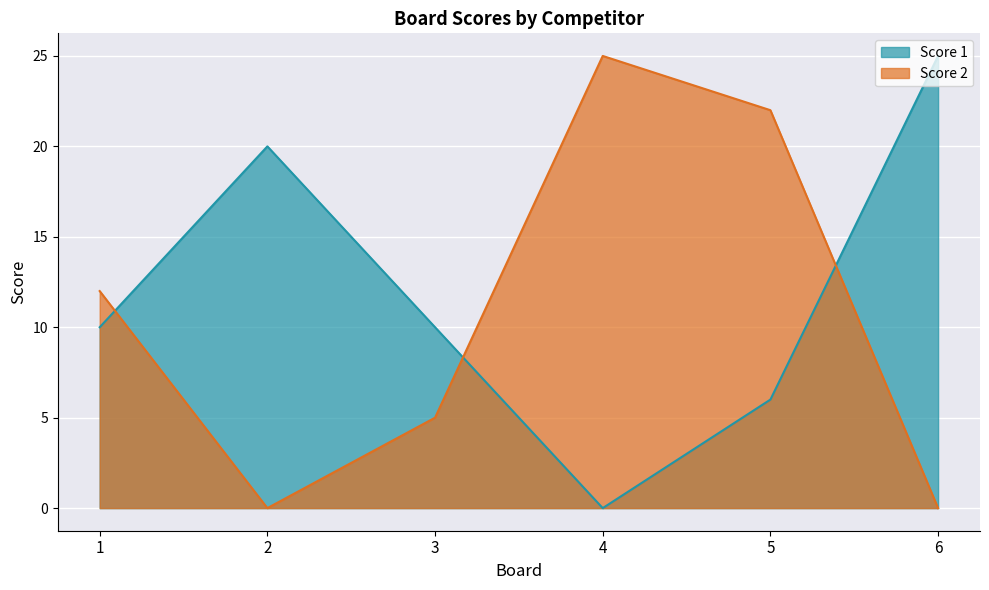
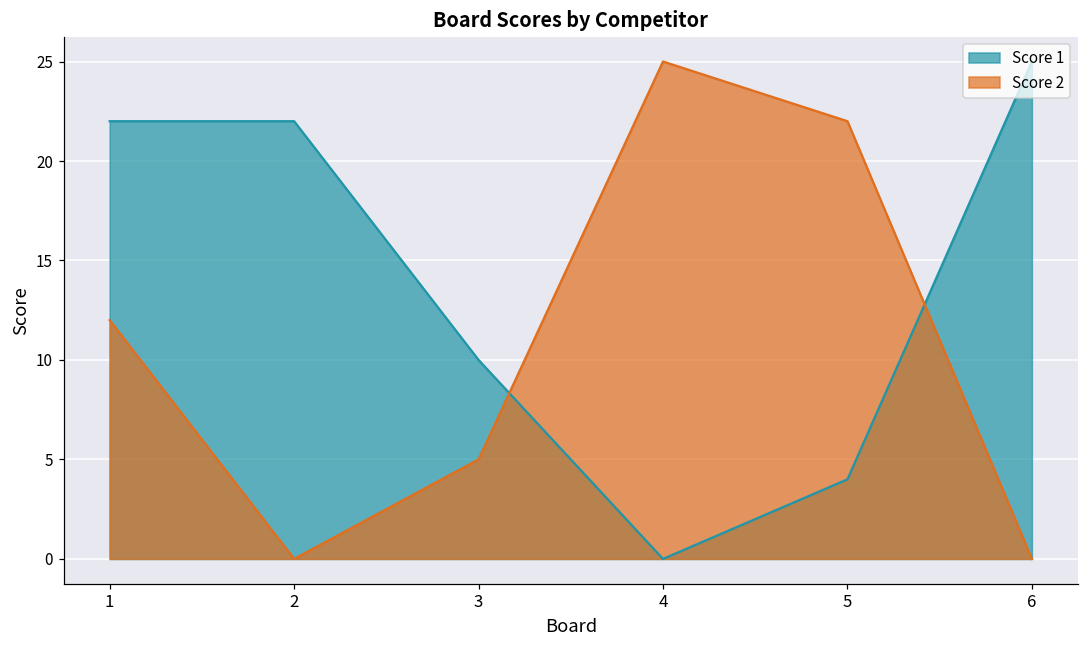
  {
    "Score 1": {
-     "1": 10,
-     "2": 20,
+     "1": 22,
+     "2": 22,
      "3": 10,
      "4": 0,
-     "5": 6
+     "5": 4
    },
    "Score 2": {
      "1": 12,
      "2": 0,
      "3": 5,
      "4": 25,
      "5": 22,
      "6": 0
    }
  }
